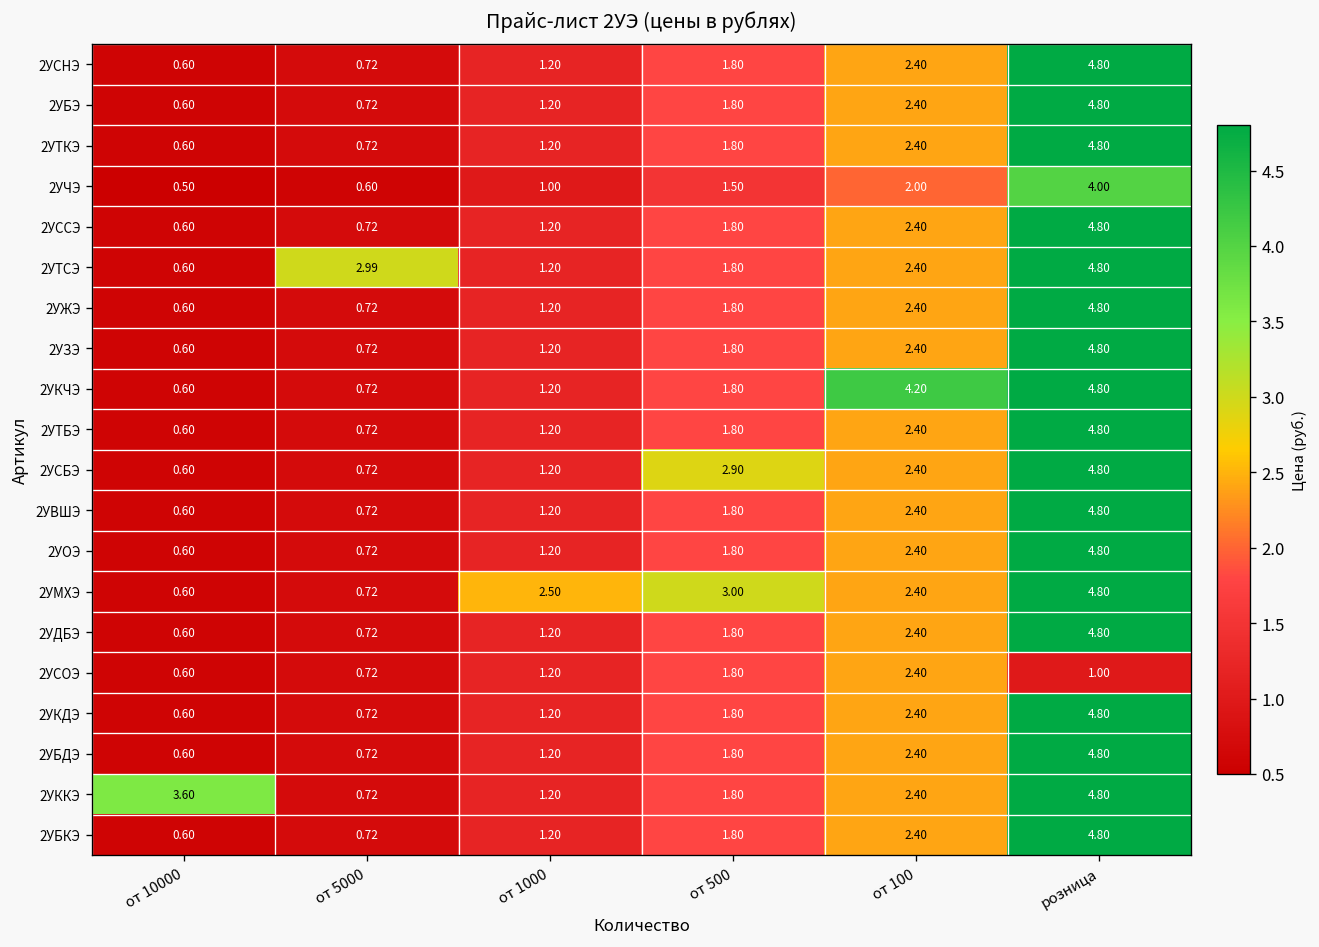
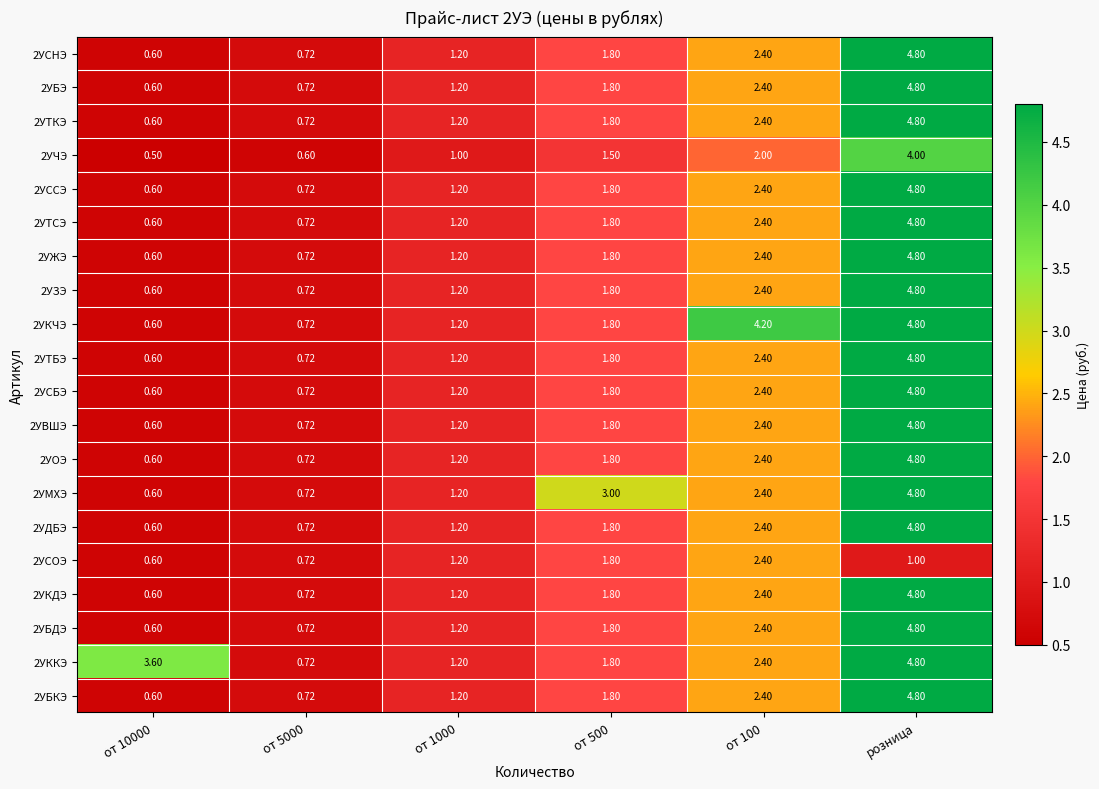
  {
    "2УСНЭ": {
      "от 10000": 0.60,
      "от 5000": 0.72,
      "от 1000": 1.20,
      "от 500": 1.80,
      "от 100": 2.40,
      "розница": 4.80
    },
    "2УБЭ": {
      "от 10000": 0.60,
      "от 5000": 0.72,
      "от 1000": 1.20,
      "от 500": 1.80,
      "от 100": 2.40,
      "розница": 4.80
    },
    "2УТКЭ": {
      "от 10000": 0.60,
      "от 5000": 0.72,
      "от 1000": 1.20,
      "от 500": 1.80,
      "от 100": 2.40,
      "розница": 4.80
    },
    "2УЧЭ": {
      "от 10000": 0.50,
      "от 5000": 0.60,
      "от 1000": 1.00,
      "от 500": 1.50,
      "от 100": 2.00,
      "розница": 4.00
    },
    "2УССЭ": {
      "от 10000": 0.60,
      "от 5000": 0.72,
      "от 1000": 1.20,
      "от 500": 1.80,
      "от 100": 2.40,
      "розница": 4.80
    },
    "2УТСЭ": {
      "от 10000": 0.60,
-     "от 5000": 2.99,
+     "от 5000": 0.72,
      "от 1000": 1.20,
      "от 500": 1.80,
      "от 100": 2.40,
      "розница": 4.80
    },
    "2УЖЭ": {
      "от 10000": 0.60,
      "от 5000": 0.72,
      "от 1000": 1.20,
      "от 500": 1.80,
      "от 100": 2.40,
      "розница": 4.80
    },
    "2УЗЭ": {
      "от 10000": 0.60,
      "от 5000": 0.72,
      "от 1000": 1.20,
      "от 500": 1.80,
      "от 100": 2.40,
      "розница": 4.80
    },
    "2УКЧЭ": {
      "от 10000": 0.60,
      "от 5000": 0.72,
      "от 1000": 1.20,
      "от 500": 1.80,
      "от 100": 4.20,
      "розница": 4.80
    },
    "2УТБЭ": {
      "от 10000": 0.60,
      "от 5000": 0.72,
      "от 1000": 1.20,
      "от 500": 1.80,
      "от 100": 2.40,
      "розница": 4.80
    },
    "2УСБЭ": {
      "от 10000": 0.60,
      "от 5000": 0.72,
      "от 1000": 1.20,
-     "от 500": 2.90,
+     "от 500": 1.80,
      "от 100": 2.40,
      "розница": 4.80
    },
    "2УВШЭ": {
      "от 10000": 0.60,
      "от 5000": 0.72,
      "от 1000": 1.20,
      "от 500": 1.80,
      "от 100": 2.40,
      "розница": 4.80
    },
    "2УОЭ": {
      "от 10000": 0.60,
      "от 5000": 0.72,
      "от 1000": 1.20,
      "от 500": 1.80,
      "от 100": 2.40,
      "розница": 4.80
    },
    "2УМХЭ": {
      "от 10000": 0.60,
      "от 5000": 0.72,
-     "от 1000": 2.50,
+     "от 1000": 1.20,
      "от 500": 3.00,
      "от 100": 2.40,
      "розница": 4.80
    },
    "2УДБЭ": {
      "от 10000": 0.60,
      "от 5000": 0.72,
      "от 1000": 1.20,
      "от 500": 1.80,
      "от 100": 2.40,
      "розница": 4.80
    },
    "2УСОЭ": {
      "от 10000": 0.60,
      "от 5000": 0.72,
      "от 1000": 1.20,
      "от 500": 1.80,
      "от 100": 2.40,
      "розница": 1.00
    },
    "2УКДЭ": {
      "от 10000": 0.60,
      "от 5000": 0.72,
      "от 1000": 1.20,
      "от 500": 1.80,
      "от 100": 2.40,
      "розница": 4.80
    },
    "2УБДЭ": {
      "от 10000": 0.60,
      "от 5000": 0.72,
      "от 1000": 1.20,
      "от 500": 1.80,
      "от 100": 2.40,
      "розница": 4.80
    },
    "2УККЭ": {
      "от 10000": 3.60,
      "от 5000": 0.72,
      "от 1000": 1.20,
      "от 500": 1.80,
      "от 100": 2.40,
      "розница": 4.80
    },
    "2УБКЭ": {
      "от 10000": 0.60,
      "от 5000": 0.72,
      "от 1000": 1.20,
      "от 500": 1.80,
      "от 100": 2.40,
      "розница": 4.80
    }
  }
